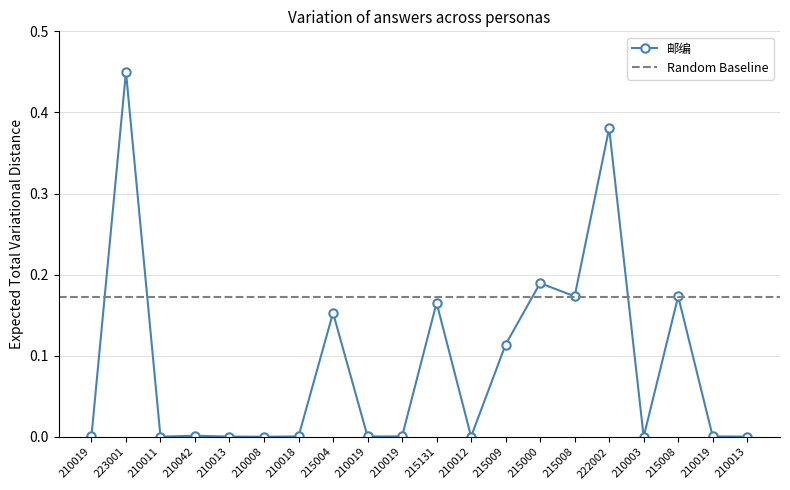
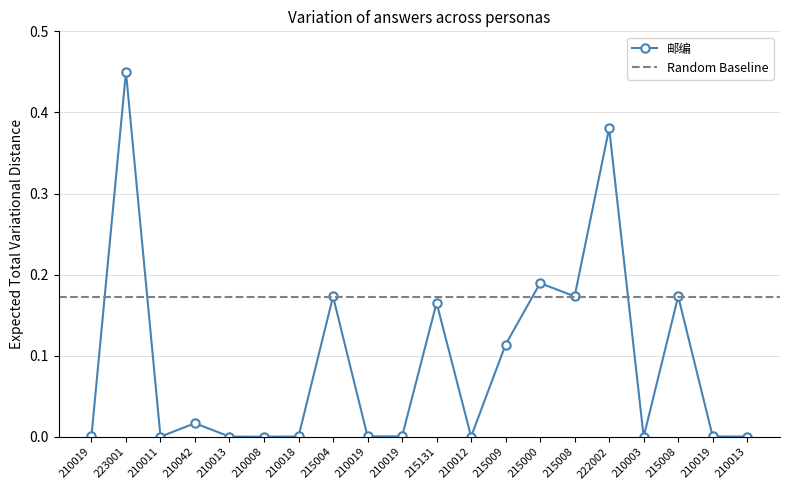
  {
    "223001": 0.45,
    "210011": 0.00,
-   "210042": 0.00,
+   "210042": 0.02,
    "210008": 0.00,
    "210018": 0.00,
-   "215004": 0.15,
+   "215004": 0.17,
    "215131": 0.17,
    "210012": 0.00,
    "215009": 0.11,
    "215000": 0.19,
    "222002": 0.38,
    "210003": 0.00
  }
